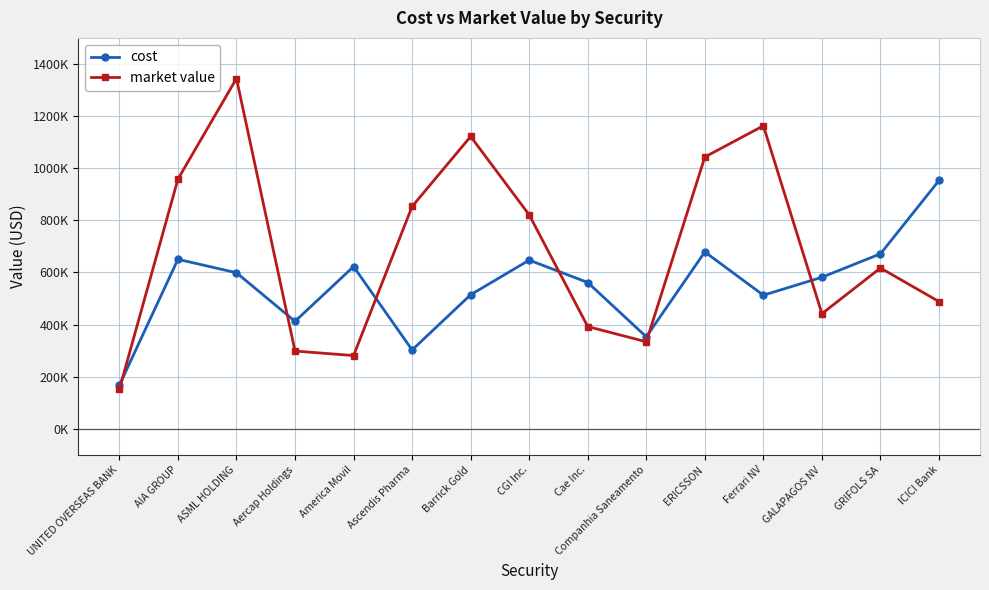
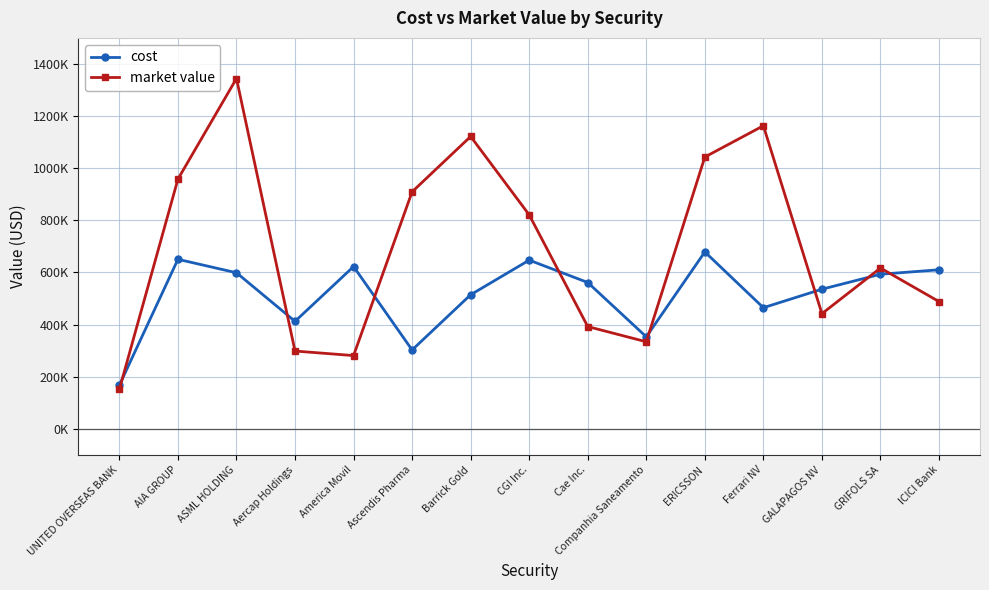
  {
    "cost": {
      "UNITED OVERSEAS BANK": 170000,
      "AIA GROUP": 650000,
      "ASML HOLDING": 600000,
      "Aercap Holdings": 410000,
      "America Movil": 620000,
      "Ascendis Pharma": 300000,
      "Barrick Gold": 510000,
      "CGI Inc.": 650000,
      "Cae Inc.": 560000,
      "Companhia Saneamento": 350000,
      "ERICSSON": 680000,
-     "Ferrari NV": 510000,
-     "GALAPAGOS NV": 580000,
-     "GRIFOLS SA": 670000,
-     "ICICI Bank": 950000
+     "Ferrari NV": 460000,
+     "GALAPAGOS NV": 540000,
+     "GRIFOLS SA": 590000,
+     "ICICI Bank": 610000
    },
    "market value": {
      "UNITED OVERSEAS BANK": 150000,
      "AIA GROUP": 960000,
      "ASML HOLDING": 1340000,
      "Aercap Holdings": 300000,
      "America Movil": 280000,
-     "Ascendis Pharma": 850000,
+     "Ascendis Pharma": 910000,
      "Barrick Gold": 1120000,
      "CGI Inc.": 820000,
      "Cae Inc.": 390000,
      "Companhia Saneamento": 330000,
      "ERICSSON": 1040000,
      "Ferrari NV": 1160000,
      "GALAPAGOS NV": 440000,
      "GRIFOLS SA": 620000,
      "ICICI Bank": 490000
    }
  }
